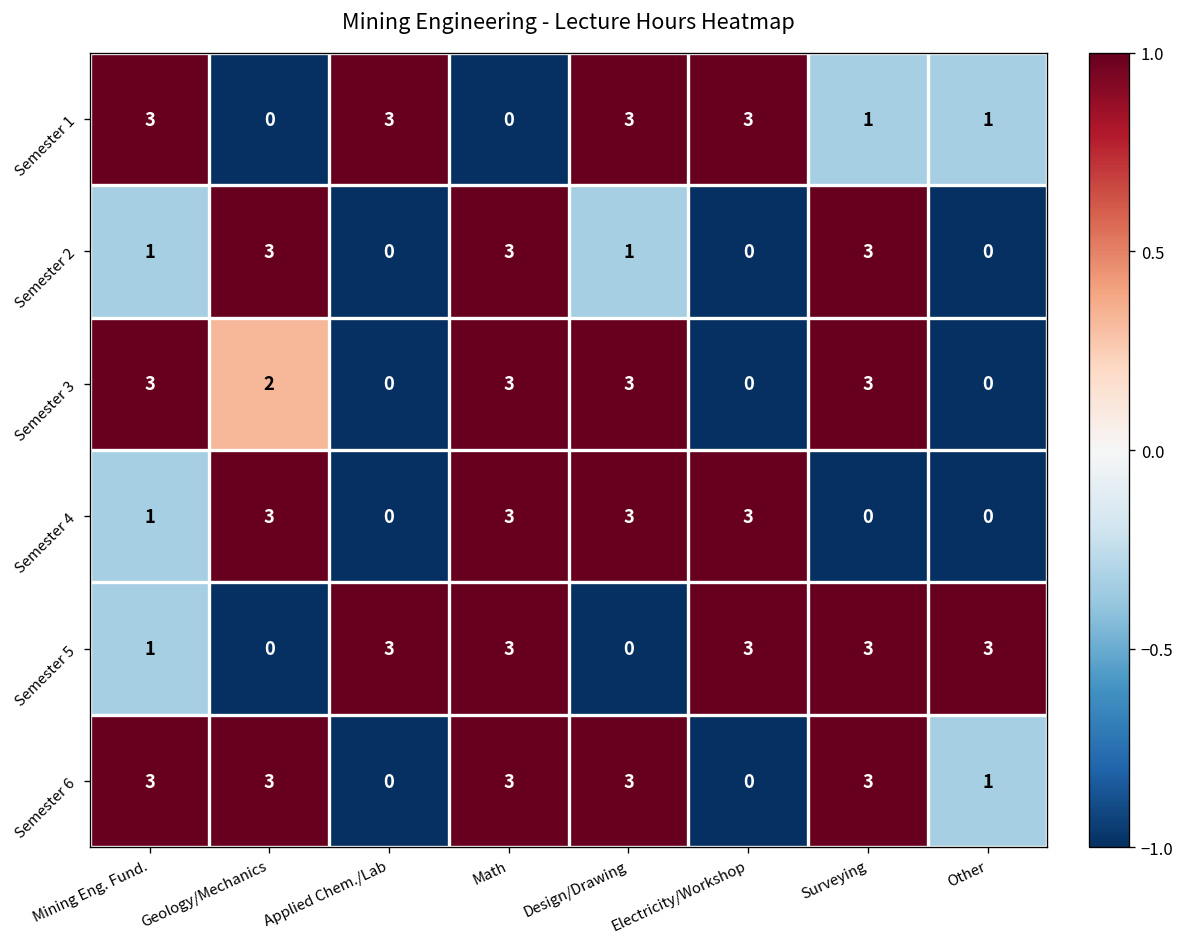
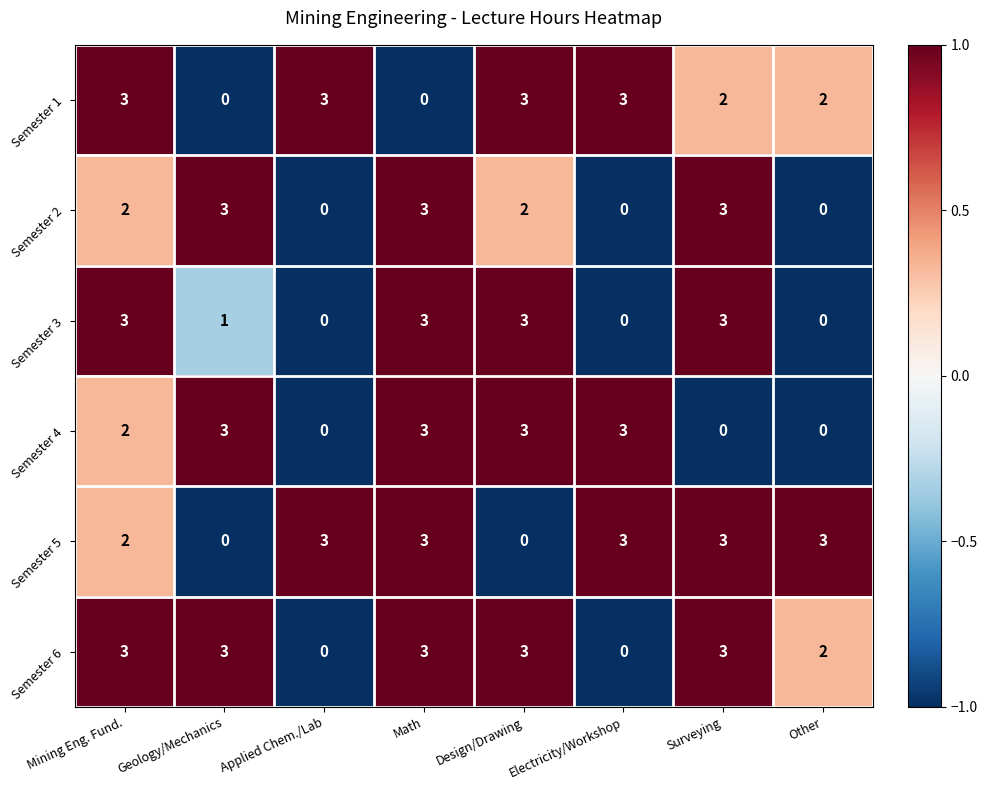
  {
    "Semester 1": {
      "Mining Eng. Fund.": 3,
      "Geology/Mechanics": 0,
      "Applied Chem./Lab": 3,
      "Math": 0,
      "Design/Drawing": 3,
      "Electricity/Workshop": 3,
-     "Surveying": 1,
-     "Other": 1
+     "Surveying": 2,
+     "Other": 2
    },
    "Semester 2": {
-     "Mining Eng. Fund.": 1,
+     "Mining Eng. Fund.": 2,
      "Geology/Mechanics": 3,
      "Applied Chem./Lab": 0,
      "Math": 3,
-     "Design/Drawing": 1,
+     "Design/Drawing": 2,
      "Electricity/Workshop": 0,
      "Surveying": 3,
      "Other": 0
    },
    "Semester 3": {
      "Mining Eng. Fund.": 3,
-     "Geology/Mechanics": 2,
+     "Geology/Mechanics": 1,
      "Applied Chem./Lab": 0,
      "Math": 3,
      "Design/Drawing": 3,
      "Electricity/Workshop": 0,
      "Surveying": 3,
      "Other": 0
    },
    "Semester 4": {
-     "Mining Eng. Fund.": 1,
+     "Mining Eng. Fund.": 2,
      "Geology/Mechanics": 3,
      "Applied Chem./Lab": 0,
      "Math": 3,
      "Design/Drawing": 3,
      "Electricity/Workshop": 3,
      "Surveying": 0,
      "Other": 0
    },
    "Semester 5": {
-     "Mining Eng. Fund.": 1,
+     "Mining Eng. Fund.": 2,
      "Geology/Mechanics": 0,
      "Applied Chem./Lab": 3,
      "Math": 3,
      "Design/Drawing": 0,
      "Electricity/Workshop": 3,
      "Surveying": 3,
      "Other": 3
    },
    "Semester 6": {
      "Mining Eng. Fund.": 3,
      "Geology/Mechanics": 3,
      "Applied Chem./Lab": 0,
      "Math": 3,
      "Design/Drawing": 3,
      "Electricity/Workshop": 0,
      "Surveying": 3,
-     "Other": 1
+     "Other": 2
    }
  }
